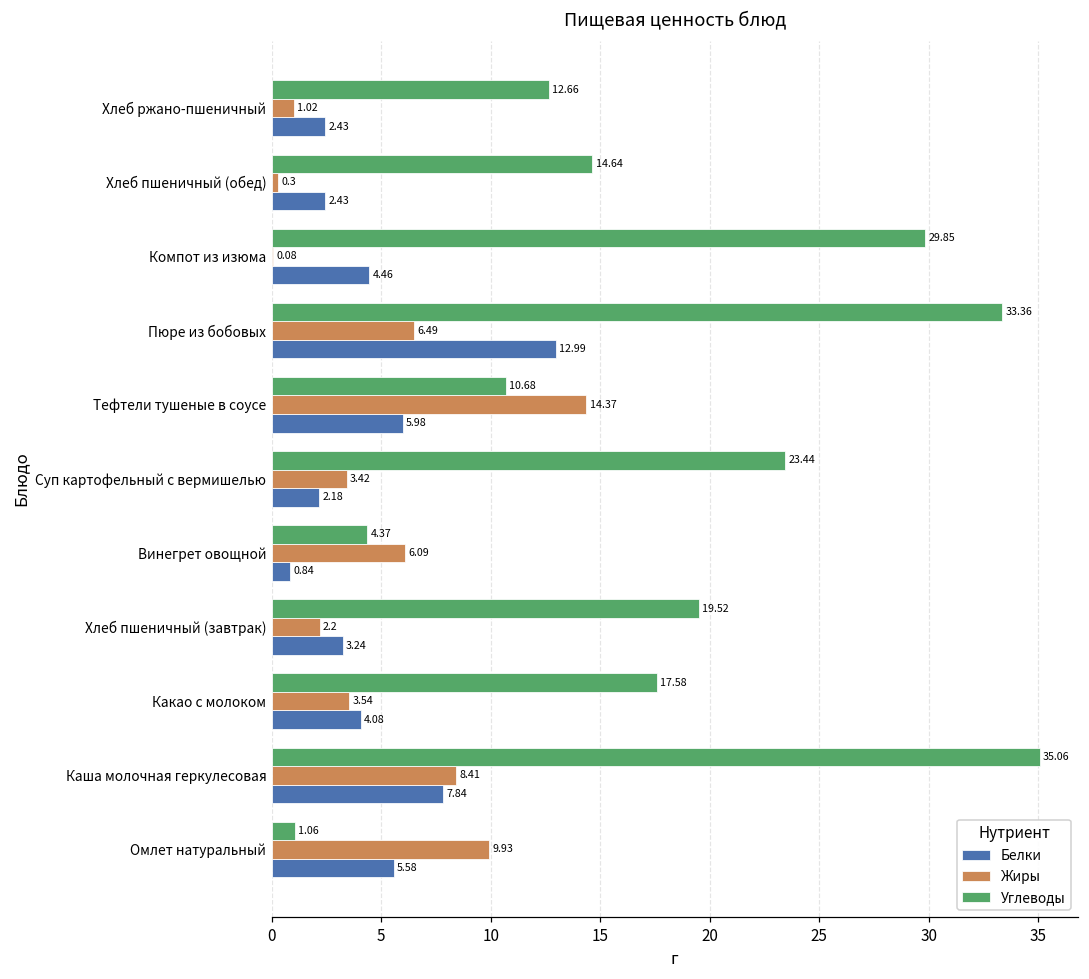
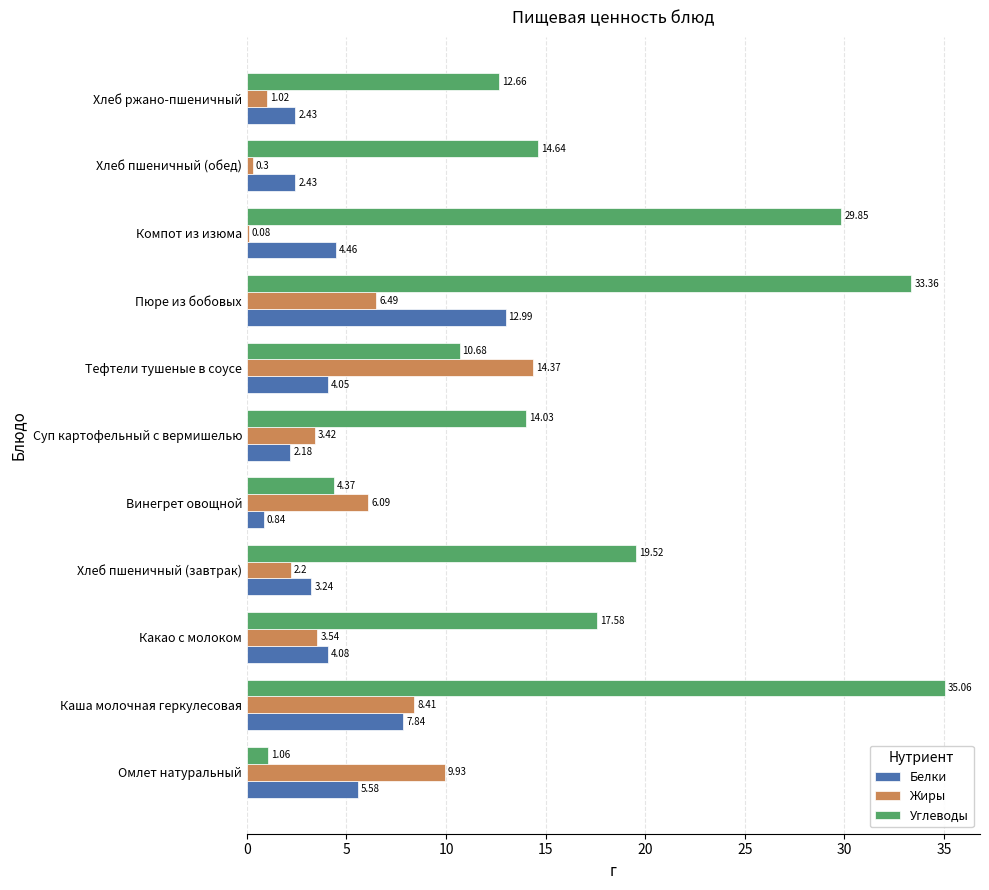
  {
    "Белки": {
      "Хлеб ржано-пшеничный": 2.43,
      "Хлеб пшеничный (обед)": 2.43,
      "Компот из изюма": 4.46,
      "Пюре из бобовых": 12.99,
-     "Тефтели тушеные в соусе": 5.98,
+     "Тефтели тушеные в соусе": 4.05,
      "Суп картофельный с вермишелью": 2.18,
      "Винегрет овощной": 0.84,
      "Хлеб пшеничный (завтрак)": 3.24,
      "Какао с молоком": 4.08,
      "Каша молочная геркулесовая": 7.84,
      "Омлет натуральный": 5.58
    },
    "Жиры": {
      "Хлеб ржано-пшеничный": 1.02,
      "Хлеб пшеничный (обед)": 0.3,
      "Компот из изюма": 0.08,
      "Пюре из бобовых": 6.49,
      "Тефтели тушеные в соусе": 14.37,
      "Суп картофельный с вермишелью": 3.42,
      "Винегрет овощной": 6.09,
      "Хлеб пшеничный (завтрак)": 2.2,
      "Какао с молоком": 3.54,
      "Каша молочная геркулесовая": 8.41,
      "Омлет натуральный": 9.93
    },
    "Углеводы": {
      "Хлеб ржано-пшеничный": 12.66,
      "Хлеб пшеничный (обед)": 14.64,
      "Компот из изюма": 29.85,
      "Пюре из бобовых": 33.36,
      "Тефтели тушеные в соусе": 10.68,
-     "Суп картофельный с вермишелью": 23.44,
+     "Суп картофельный с вермишелью": 14.03,
      "Винегрет овощной": 4.37,
      "Хлеб пшеничный (завтрак)": 19.52,
      "Какао с молоком": 17.58,
      "Каша молочная геркулесовая": 35.06,
      "Омлет натуральный": 1.06
    }
  }
